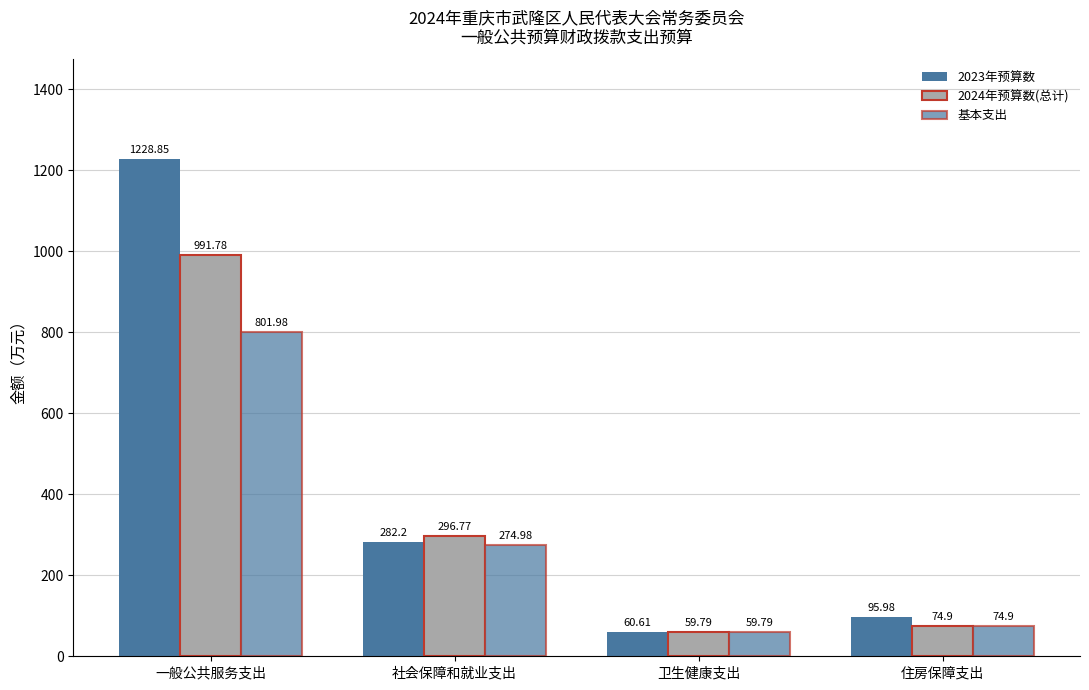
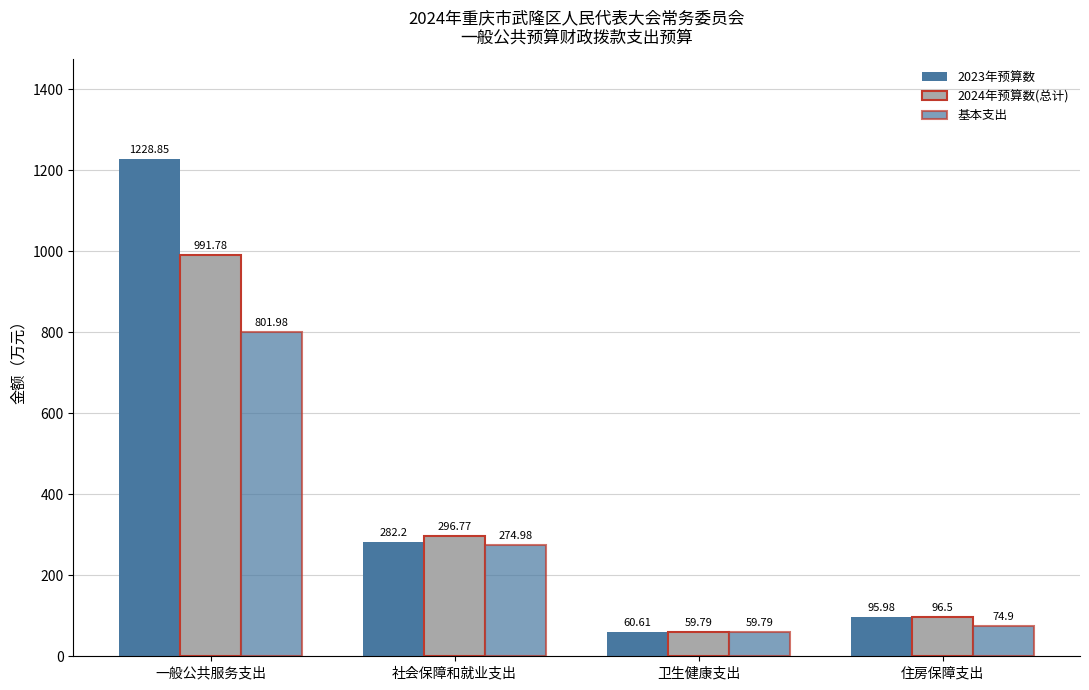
  {
    "2024年预算数(总计)": {
      "一般公共服务支出": 991.78,
      "社会保障和就业支出": 296.77,
      "卫生健康支出": 59.79,
-     "住房保障支出": 74.9
+     "住房保障支出": 96.5
    }
  }
